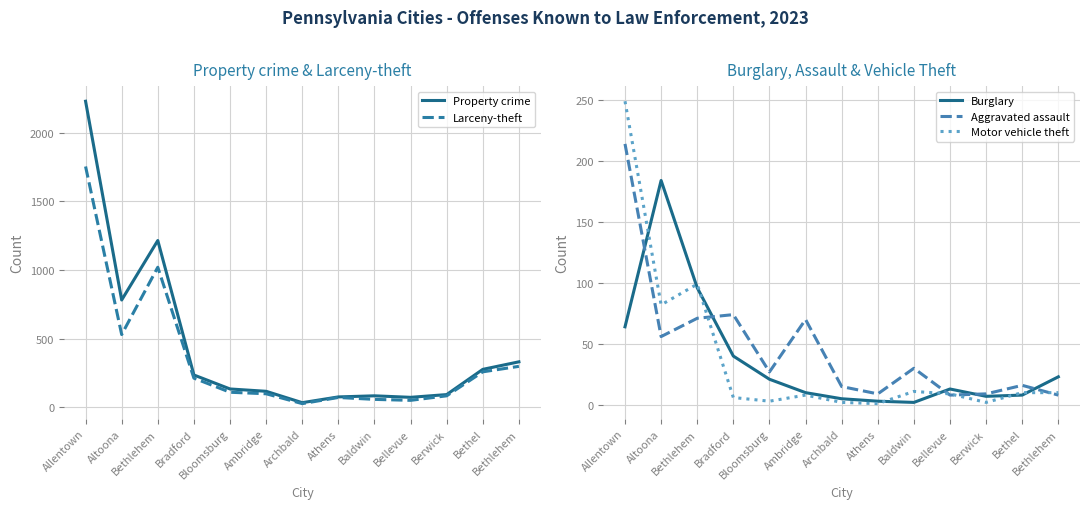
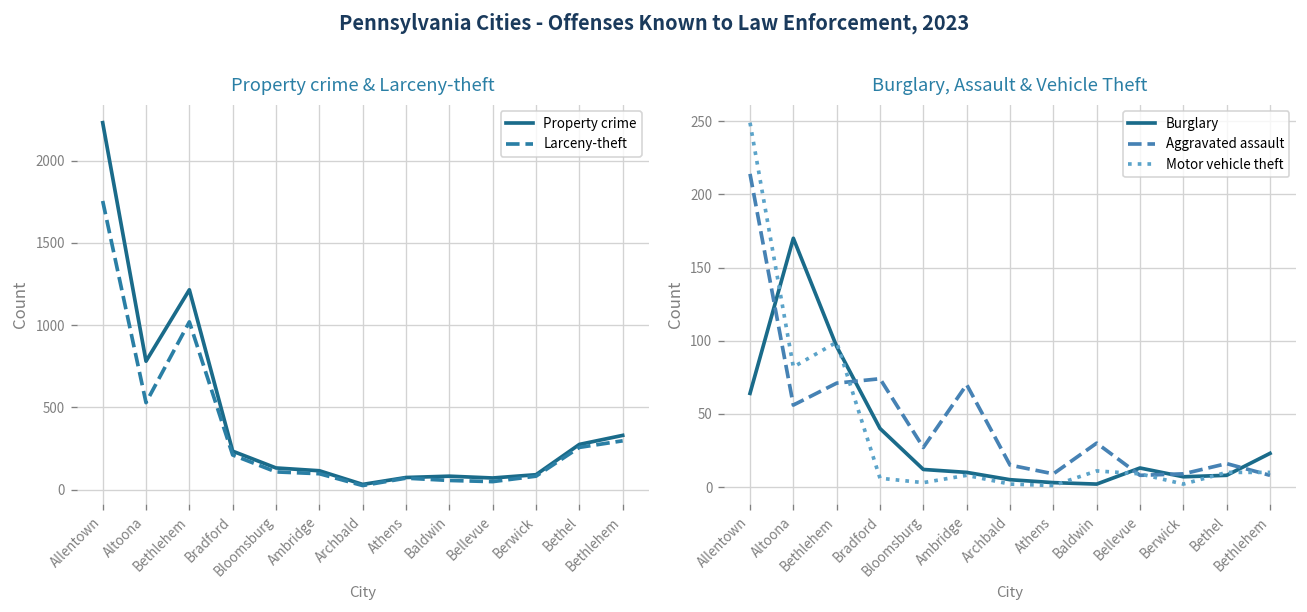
  {
    "Burglary, Assault & Vehicle Theft": {
      "Burglary": {
        "Allentown": 64,
-       "Altoona": 184,
+       "Altoona": 170,
        "Bradford": 40,
-       "Bloomsburg": 21,
+       "Bloomsburg": 12,
        "Archbald": 5,
        "Baldwin": 2,
        "Bellevue": 13
      }
    }
  }
